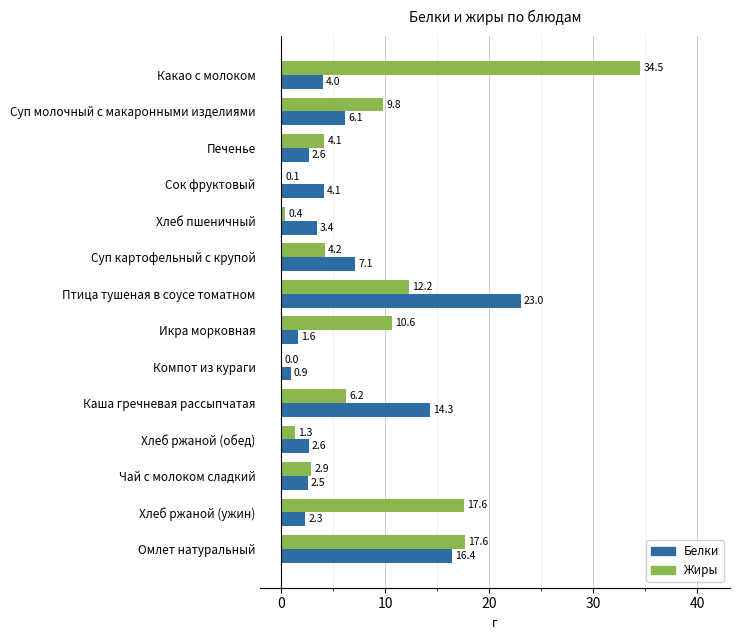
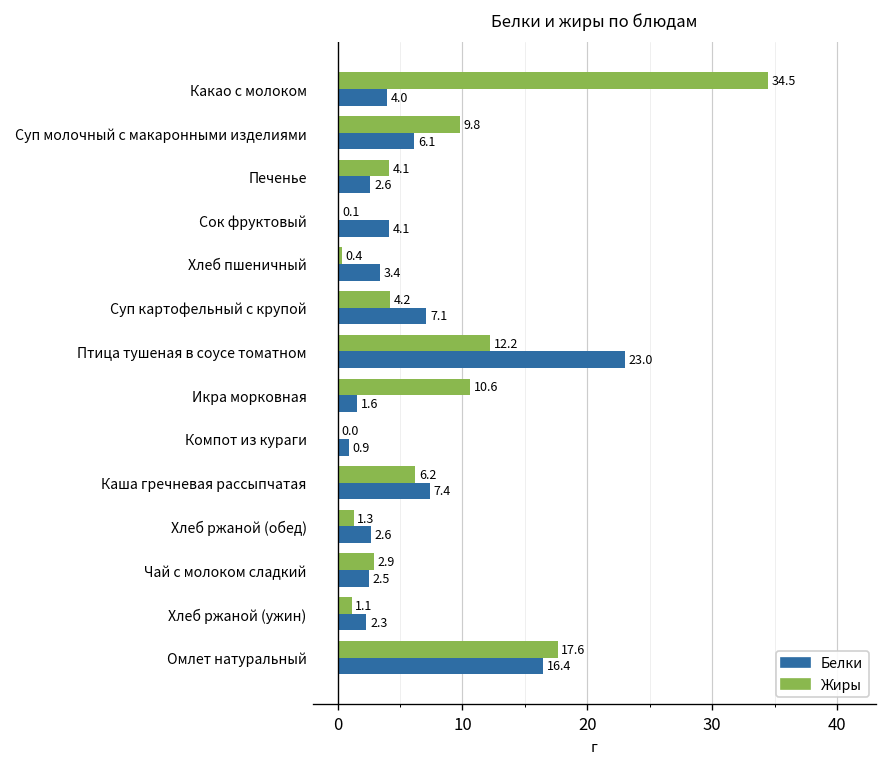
  {
    "Белки": {
      "Какао с молоком": 4.0,
      "Суп молочный с макаронными изделиями": 6.1,
      "Печенье": 2.6,
      "Сок фруктовый": 4.1,
      "Хлеб пшеничный": 3.4,
      "Суп картофельный с крупой": 7.1,
      "Птица тушеная в соусе томатном": 23.0,
      "Икра морковная": 1.6,
      "Компот из кураги": 0.9,
-     "Каша гречневая рассыпчатая": 14.3,
+     "Каша гречневая рассыпчатая": 7.4,
      "Хлеб ржаной (обед)": 2.6,
      "Чай с молоком сладкий": 2.5,
      "Хлеб ржаной (ужин)": 2.3,
      "Омлет натуральный": 16.4
    },
    "Жиры": {
      "Какао с молоком": 34.5,
      "Суп молочный с макаронными изделиями": 9.8,
      "Печенье": 4.1,
      "Сок фруктовый": 0.1,
      "Хлеб пшеничный": 0.4,
      "Суп картофельный с крупой": 4.2,
      "Птица тушеная в соусе томатном": 12.2,
      "Икра морковная": 10.6,
      "Компот из кураги": 0.0,
      "Каша гречневая рассыпчатая": 6.2,
      "Хлеб ржаной (обед)": 1.3,
      "Чай с молоком сладкий": 2.9,
-     "Хлеб ржаной (ужин)": 17.6,
+     "Хлеб ржаной (ужин)": 1.1,
      "Омлет натуральный": 17.6
    }
  }
